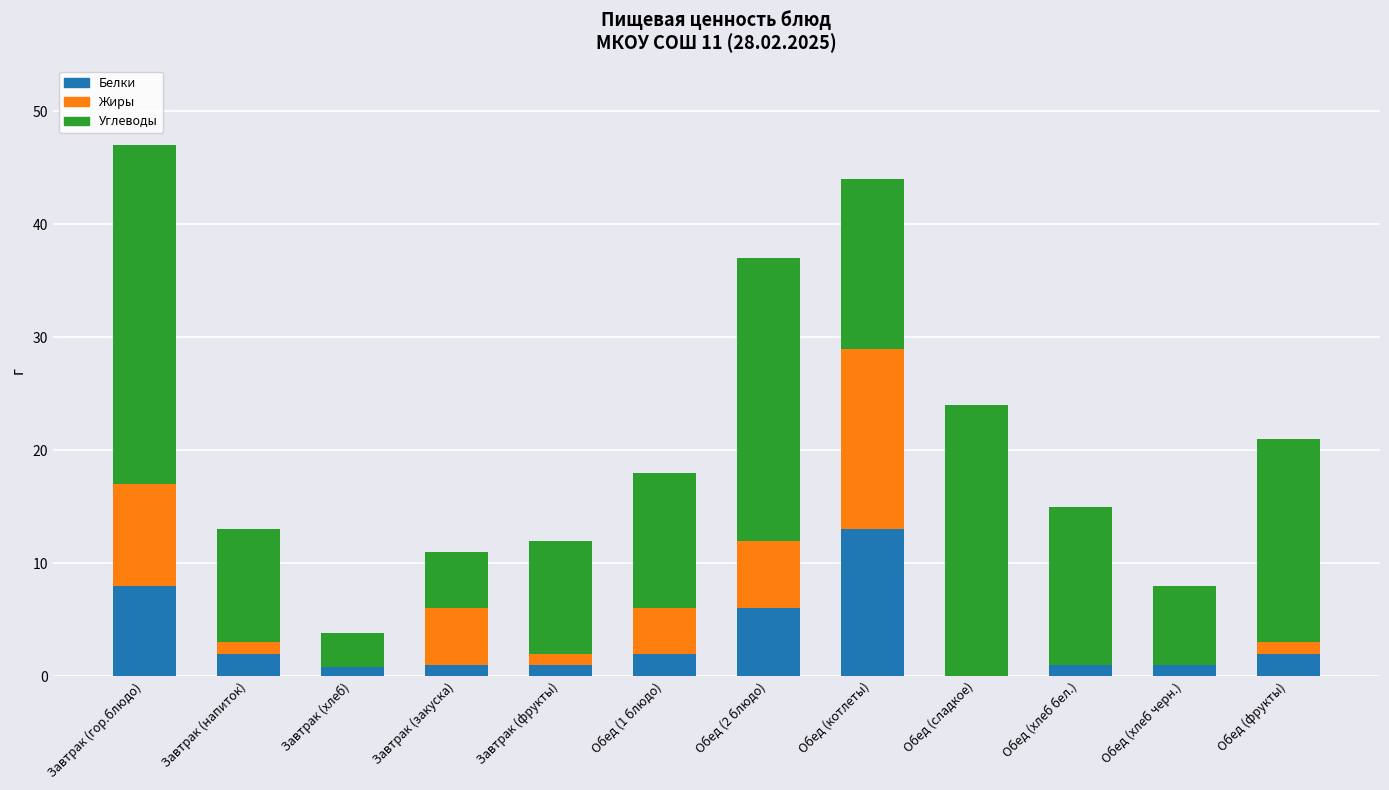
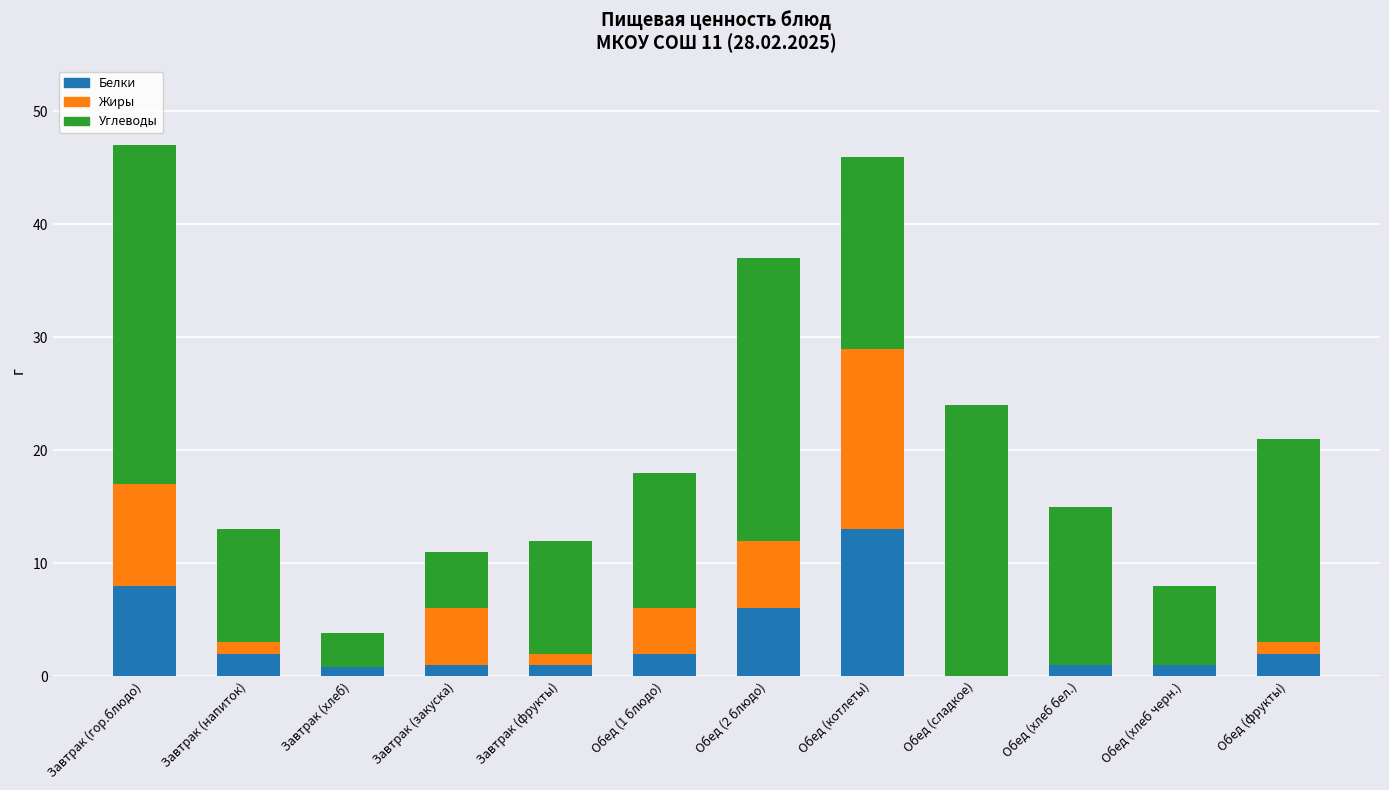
  {
    "Белки": {
      "Завтрак (гор.блюдо)": 8,
      "Завтрак (напиток)": 2,
      "Завтрак (хлеб)": 1,
      "Завтрак (закуска)": 1,
      "Завтрак (фрукты)": 1,
      "Обед (1 блюдо)": 2,
      "Обед (2 блюдо)": 6,
      "Обед (котлеты)": 13,
      "Обед (сладкое)": 0,
      "Обед (хлеб бел.)": 1,
      "Обед (хлеб черн.)": 1,
      "Обед (фрукты)": 2
    },
    "Жиры": {
      "Завтрак (гор.блюдо)": 9,
      "Завтрак (напиток)": 1,
      "Завтрак (хлеб)": 0,
      "Завтрак (закуска)": 5,
      "Завтрак (фрукты)": 1,
      "Обед (1 блюдо)": 4,
      "Обед (2 блюдо)": 6,
      "Обед (котлеты)": 16,
      "Обед (сладкое)": 0,
      "Обед (хлеб бел.)": 0,
      "Обед (хлеб черн.)": 0,
      "Обед (фрукты)": 1
    },
    "Углеводы": {
      "Завтрак (гор.блюдо)": 30,
      "Завтрак (напиток)": 10,
      "Завтрак (хлеб)": 3,
      "Завтрак (закуска)": 5,
      "Завтрак (фрукты)": 10,
      "Обед (1 блюдо)": 12,
      "Обед (2 блюдо)": 25,
-     "Обед (котлеты)": 15,
+     "Обед (котлеты)": 17,
      "Обед (сладкое)": 24,
      "Обед (хлеб бел.)": 14,
      "Обед (хлеб черн.)": 7,
      "Обед (фрукты)": 18
    }
  }
